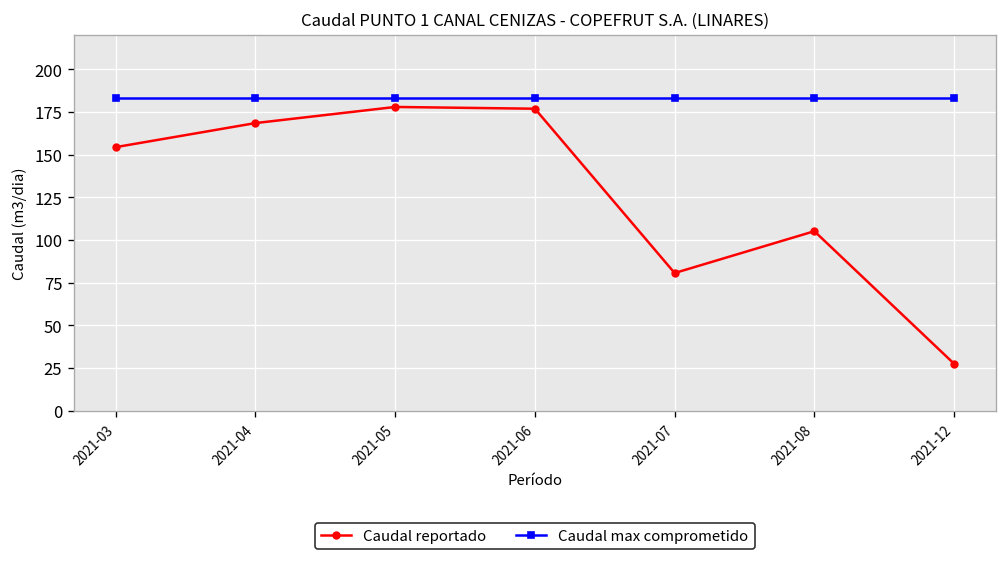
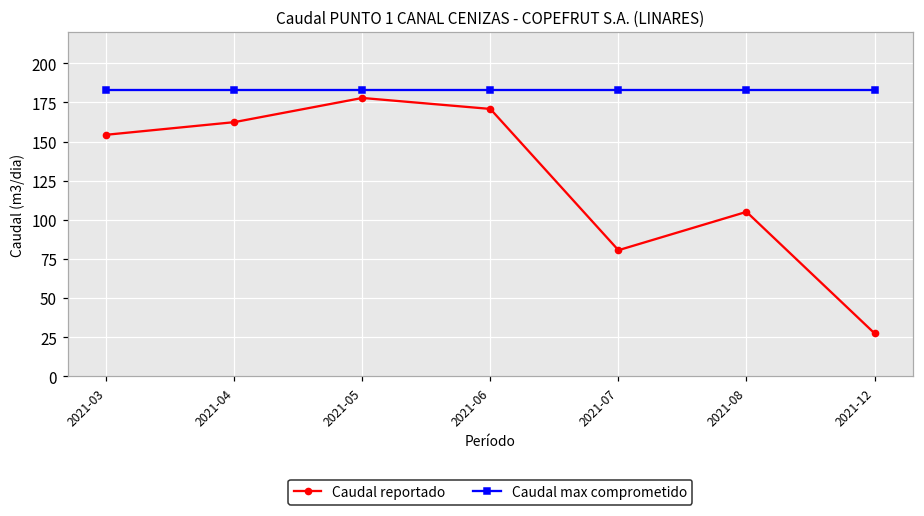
  {
    "Caudal reportado": {
      "2021-03": 154,
-     "2021-04": 168,
+     "2021-04": 162,
      "2021-05": 178,
-     "2021-06": 177,
+     "2021-06": 171,
      "2021-07": 81,
      "2021-08": 105,
      "2021-12": 28
    },
    "Caudal max comprometido": {
      "2021-03": 183,
      "2021-04": 183,
      "2021-05": 183,
      "2021-06": 183,
      "2021-07": 183,
      "2021-08": 183,
      "2021-12": 183
    }
  }
